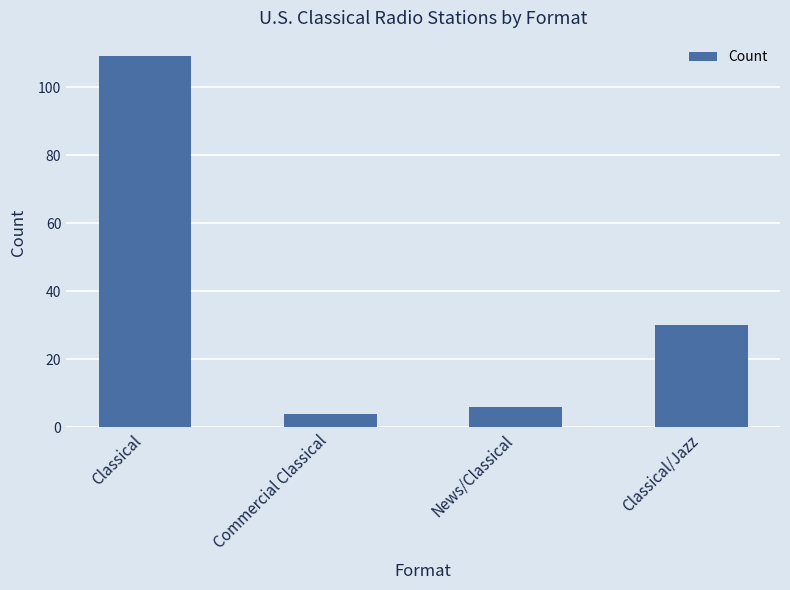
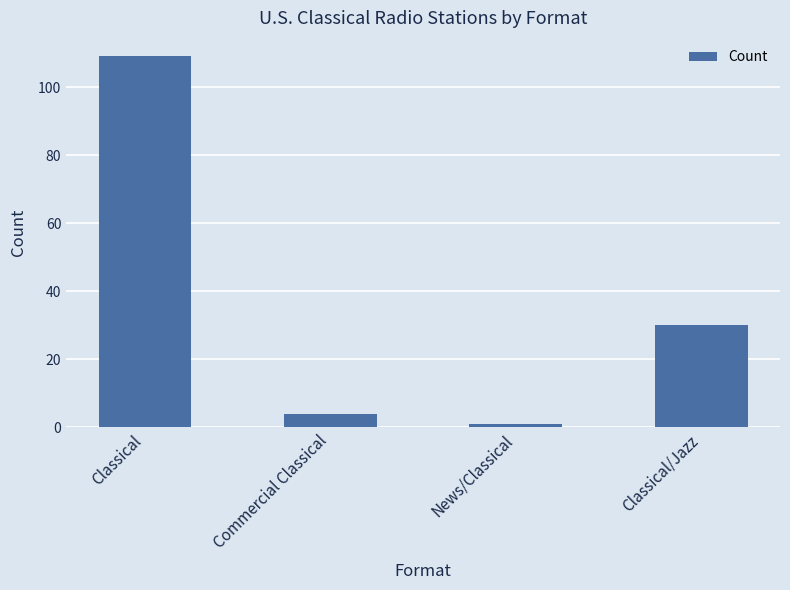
  {
    "Classical": 109,
    "Commercial Classical": 4,
-   "News/Classical": 6,
+   "News/Classical": 1,
    "Classical/Jazz": 30
  }
